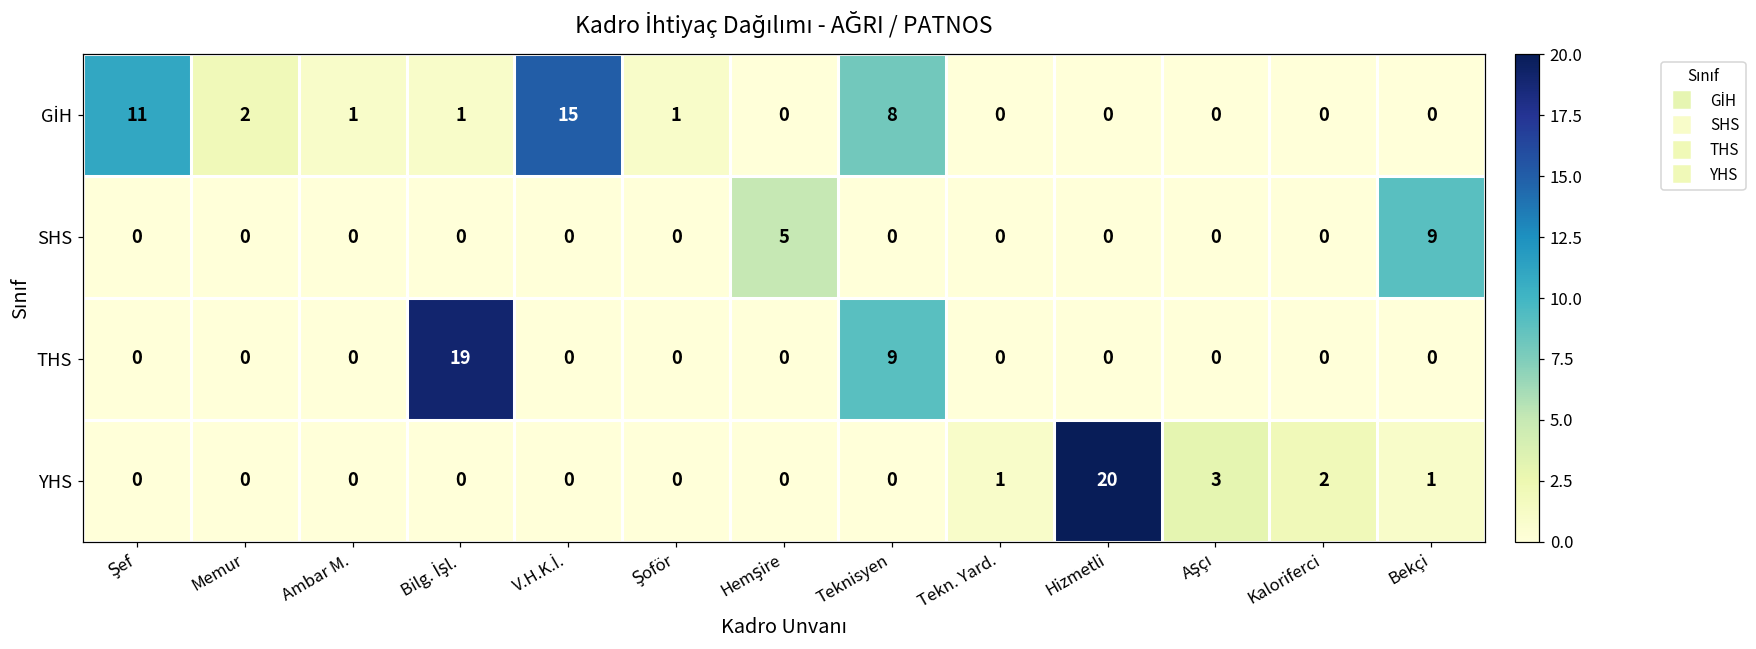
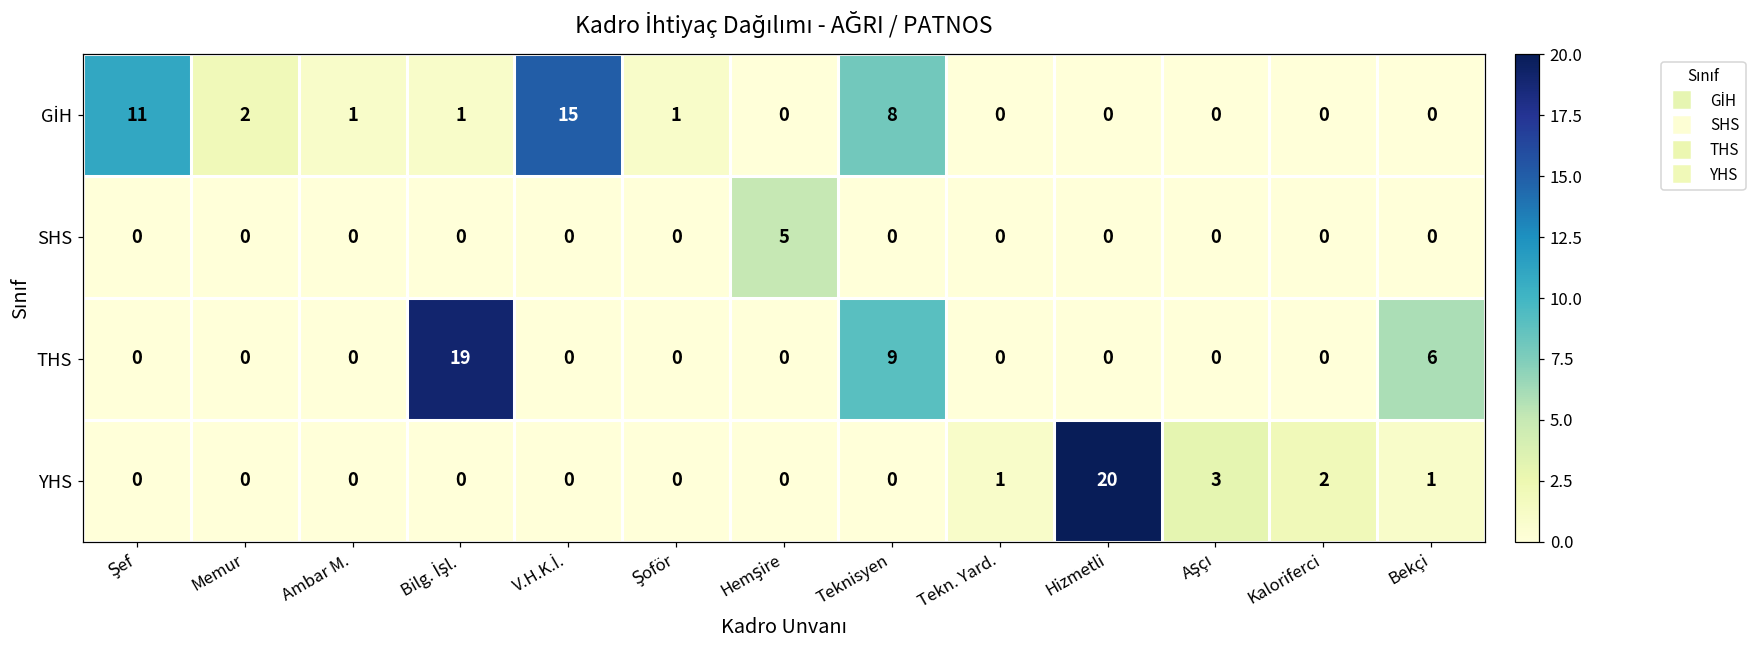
  {
    "GİH": {
      "Şef": 11,
      "Memur": 2,
      "Ambar M.": 1,
      "Bilg. İşl.": 1,
      "V.H.K.İ.": 15,
      "Şoför": 1,
      "Hemşire": 0,
      "Teknisyen": 8,
      "Tekn. Yard.": 0,
      "Hizmetli": 0,
      "Aşçı": 0,
      "Kaloriferci": 0,
      "Bekçi": 0
    },
    "SHS": {
      "Şef": 0,
      "Memur": 0,
      "Ambar M.": 0,
      "Bilg. İşl.": 0,
      "V.H.K.İ.": 0,
      "Şoför": 0,
      "Hemşire": 5,
      "Teknisyen": 0,
      "Tekn. Yard.": 0,
      "Hizmetli": 0,
      "Aşçı": 0,
      "Kaloriferci": 0,
-     "Bekçi": 9
+     "Bekçi": 0
    },
    "THS": {
      "Şef": 0,
      "Memur": 0,
      "Ambar M.": 0,
      "Bilg. İşl.": 19,
      "V.H.K.İ.": 0,
      "Şoför": 0,
      "Hemşire": 0,
      "Teknisyen": 9,
      "Tekn. Yard.": 0,
      "Hizmetli": 0,
      "Aşçı": 0,
      "Kaloriferci": 0,
-     "Bekçi": 0
+     "Bekçi": 6
    },
    "YHS": {
      "Şef": 0,
      "Memur": 0,
      "Ambar M.": 0,
      "Bilg. İşl.": 0,
      "V.H.K.İ.": 0,
      "Şoför": 0,
      "Hemşire": 0,
      "Teknisyen": 0,
      "Tekn. Yard.": 1,
      "Hizmetli": 20,
      "Aşçı": 3,
      "Kaloriferci": 2,
      "Bekçi": 1
    }
  }
